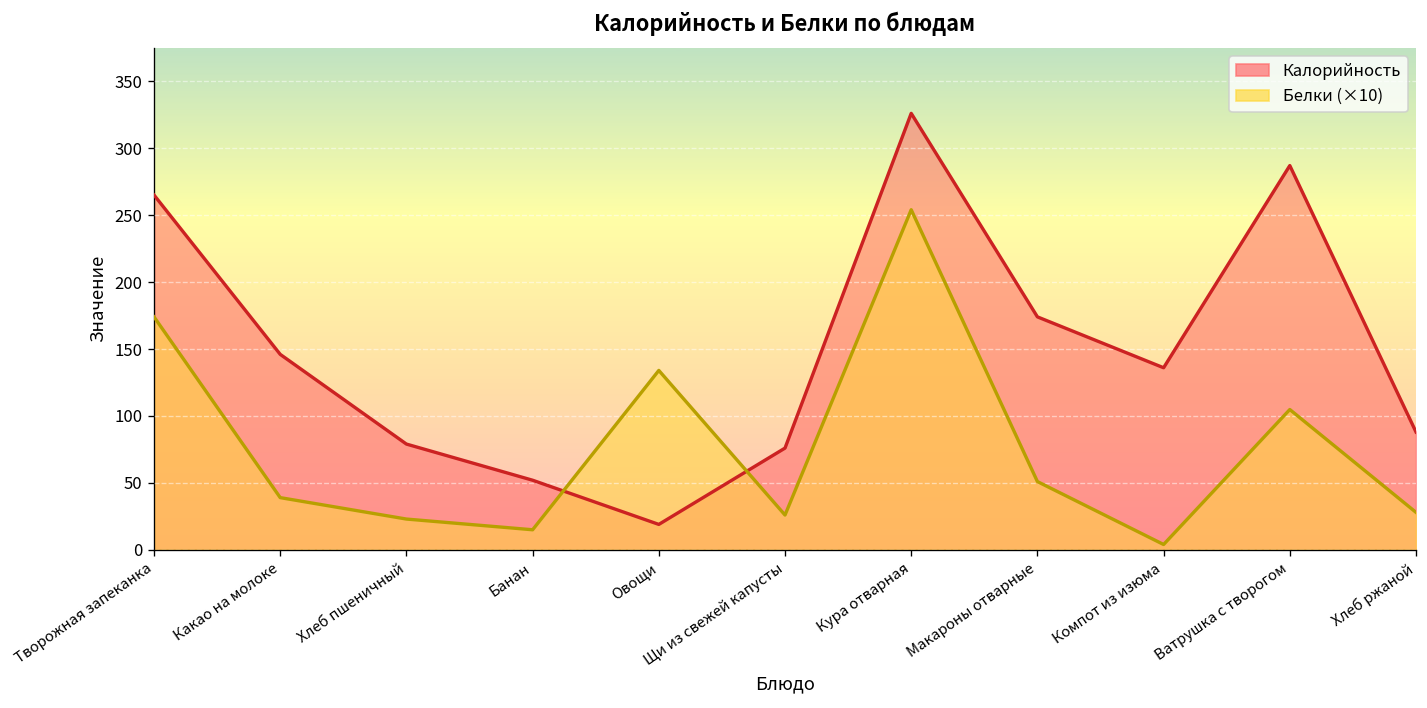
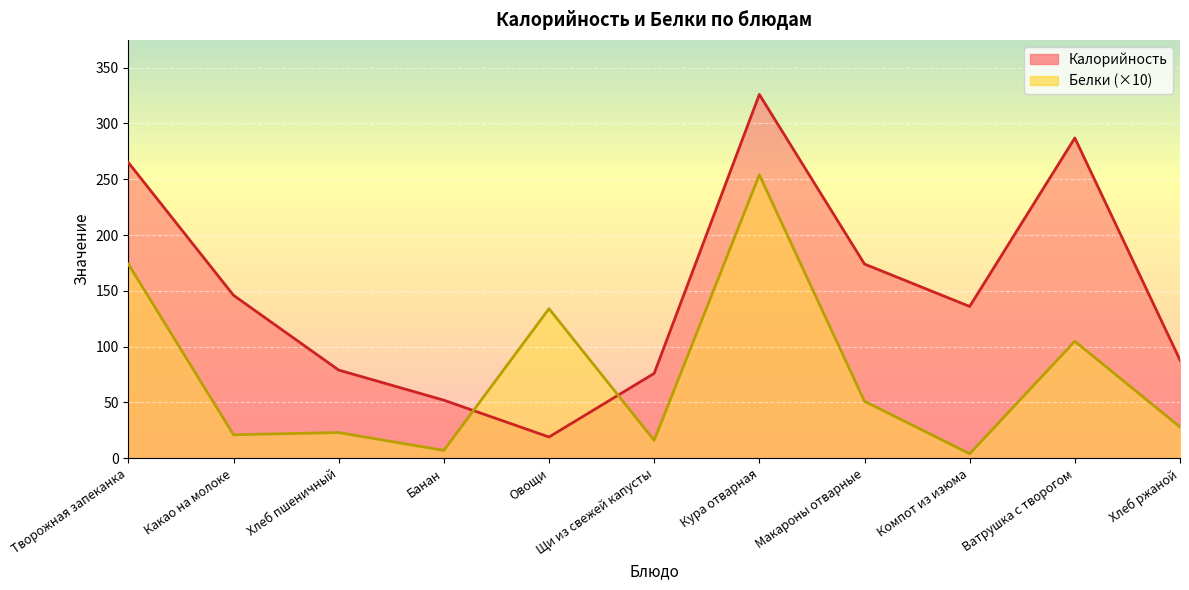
  {
    "Калорийность": {
      "Творожная запеканка": 265,
      "Какао на молоке": 146,
      "Хлеб пшеничный": 79,
      "Банан": 52,
      "Овощи": 19,
      "Щи из свежей капусты": 76,
      "Кура отварная": 326,
      "Макароны отварные": 174,
      "Компот из изюма": 136,
      "Ватрушка с творогом": 287,
      "Хлеб ржаной": 88
    },
    "Белки (×10)": {
      "Творожная запеканка": 174,
-     "Какао на молоке": 39,
+     "Какао на молоке": 21,
      "Хлеб пшеничный": 23,
-     "Банан": 15,
+     "Банан": 7,
      "Овощи": 134,
-     "Щи из свежей капусты": 26,
+     "Щи из свежей капусты": 16,
      "Кура отварная": 254,
      "Макароны отварные": 51,
      "Компот из изюма": 4,
      "Ватрушка с творогом": 105,
      "Хлеб ржаной": 28
    }
  }
